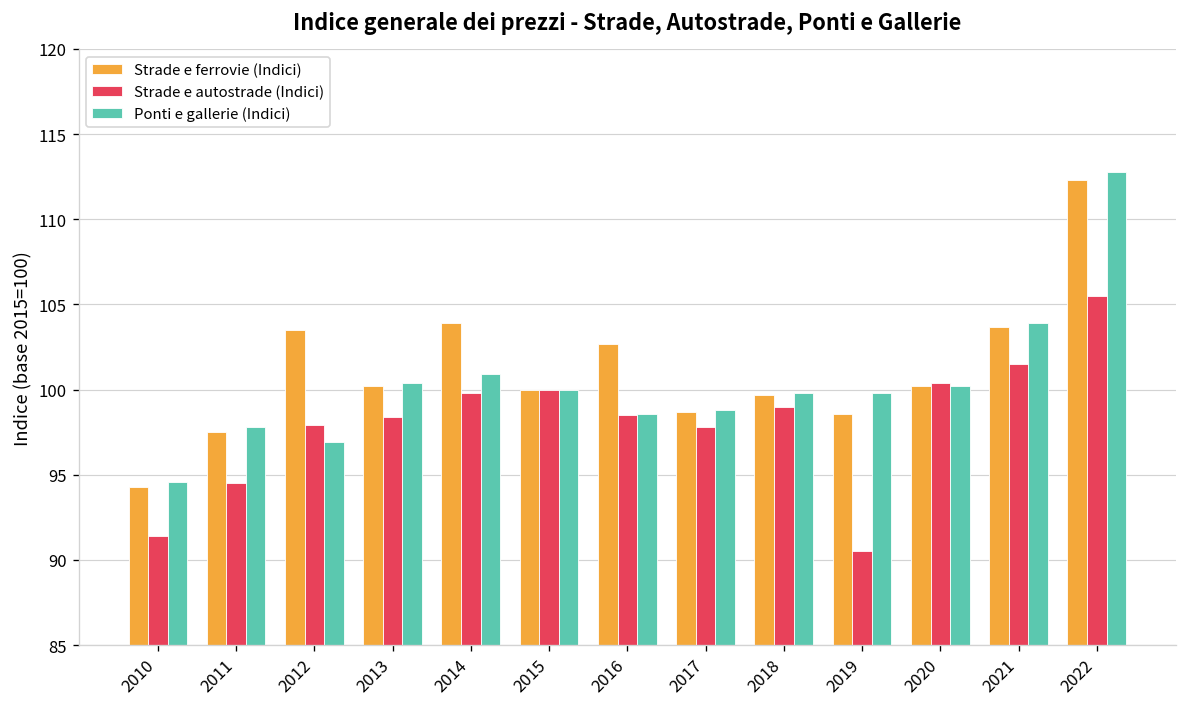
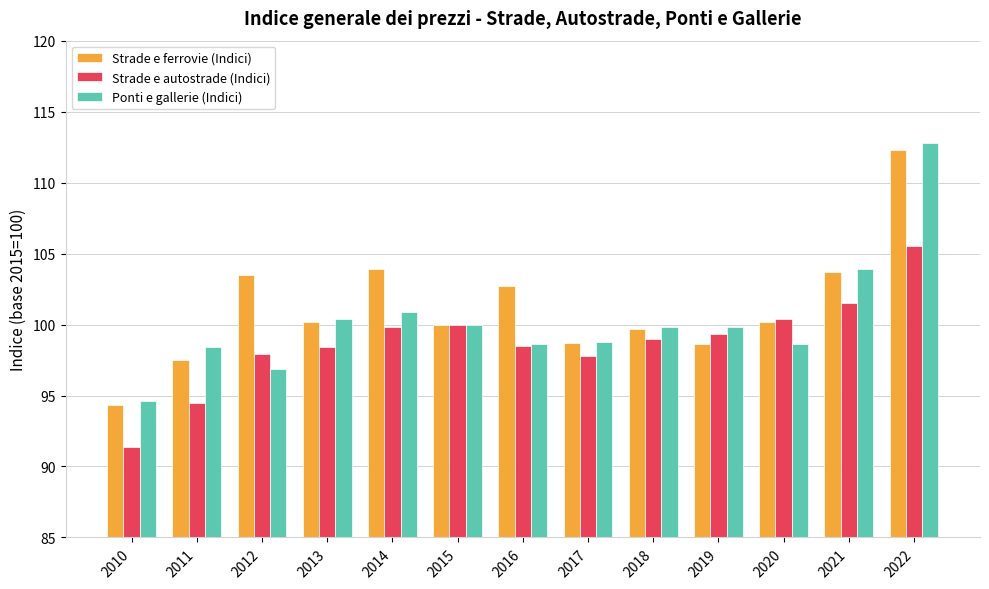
  {
    "Strade e ferrovie (Indici)": {
      "2010": 94.3,
      "2011": 97.5,
      "2012": 103.5,
      "2013": 100.2,
      "2014": 103.9,
      "2015": 100.0,
      "2016": 102.7,
      "2017": 98.7,
      "2018": 99.7,
      "2019": 98.6,
      "2020": 100.2,
      "2021": 103.7,
      "2022": 112.3
    },
    "Strade e autostrade (Indici)": {
      "2010": 91.4,
      "2011": 94.5,
      "2012": 97.9,
      "2013": 98.4,
      "2014": 99.8,
      "2015": 100.0,
      "2016": 98.5,
      "2017": 97.8,
      "2018": 99.0,
-     "2019": 90.5,
+     "2019": 99.3,
      "2020": 100.4,
      "2021": 101.5,
      "2022": 105.5
    },
    "Ponti e gallerie (Indici)": {
      "2010": 94.6,
-     "2011": 97.8,
+     "2011": 98.4,
      "2012": 96.9,
      "2013": 100.4,
      "2014": 100.9,
      "2015": 100.0,
      "2016": 98.6,
      "2017": 98.8,
      "2018": 99.8,
      "2019": 99.8,
-     "2020": 100.2,
+     "2020": 98.6,
      "2021": 103.9,
      "2022": 112.8
    }
  }
